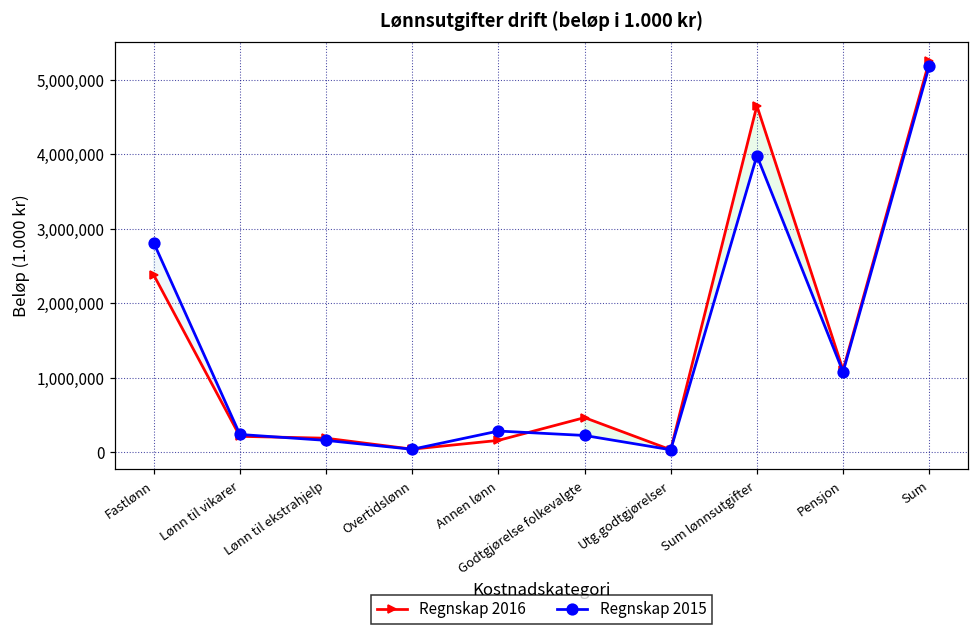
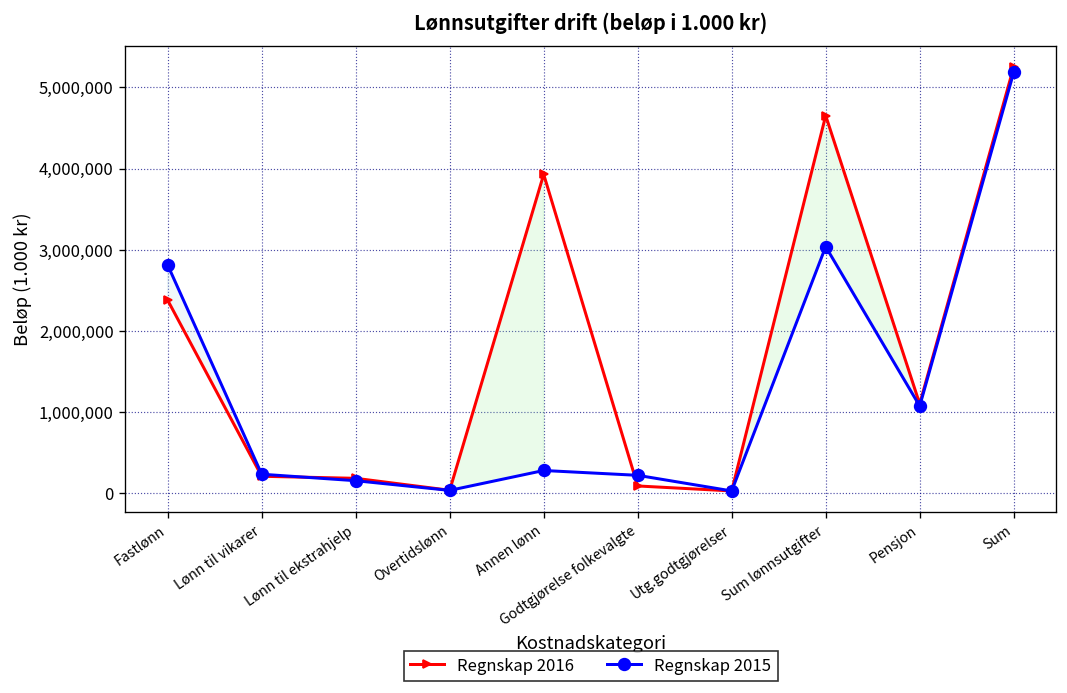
  {
    "Regnskap 2016": {
      "Fastlønn": "2,400,000",
-     "Annen lønn": "200,000",
-     "Godtgjørelse folkevalgte": "500,000",
+     "Annen lønn": "3,900,000",
+     "Godtgjørelse folkevalgte": "100,000",
      "Sum lønnsutgifter": "4,700,000",
      "Sum": "5,300,000"
    },
    "Regnskap 2015": {
      "Fastlønn": "2,800,000",
      "Annen lønn": "300,000",
      "Godtgjørelse folkevalgte": "200,000",
-     "Sum lønnsutgifter": "4,000,000",
+     "Sum lønnsutgifter": "3,000,000",
      "Sum": "5,200,000"
    }
  }
